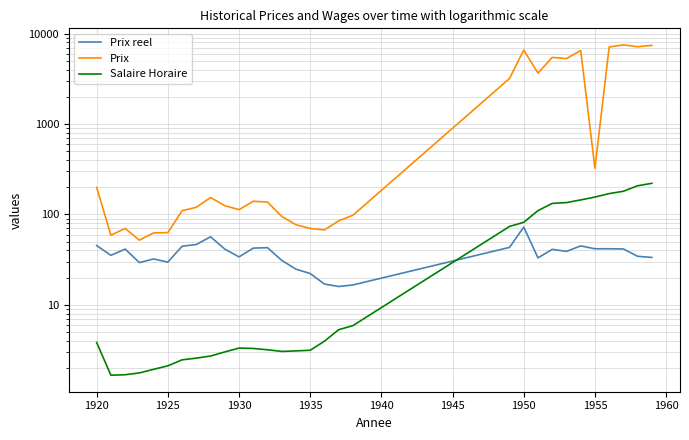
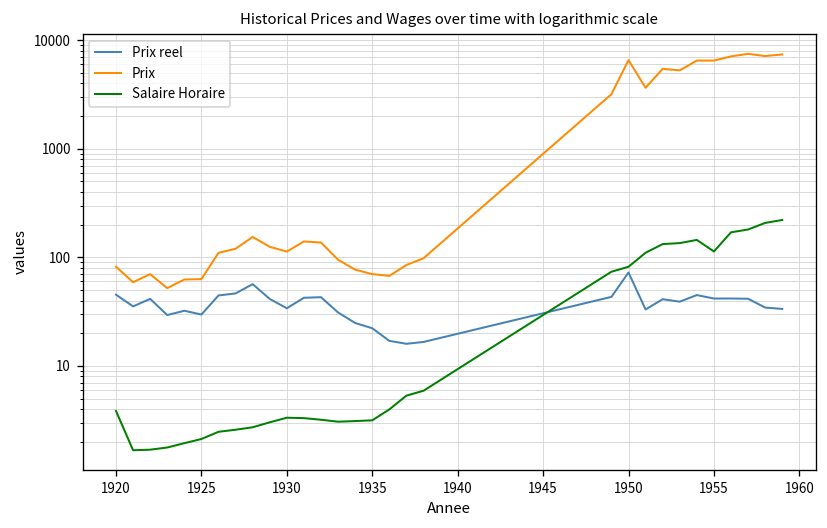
  {
    "Prix reel": {
      "1920": 50,
      "1925": 30,
      "1930": 34,
      "1935": 22,
      "1950": 70,
      "1955": 40
    },
    "Prix": {
-     "1920": 200,
+     "1920": 80,
      "1925": 60,
      "1930": 110,
      "1935": 70,
      "1950": 7000,
-     "1955": 320
+     "1955": 7000
    },
    "Salaire Horaire": {
      "1920": 4,
      "1925": 2,
      "1930": 3.3,
      "1935": 3,
      "1950": 80,
-     "1955": 160
+     "1955": 110
    }
  }
